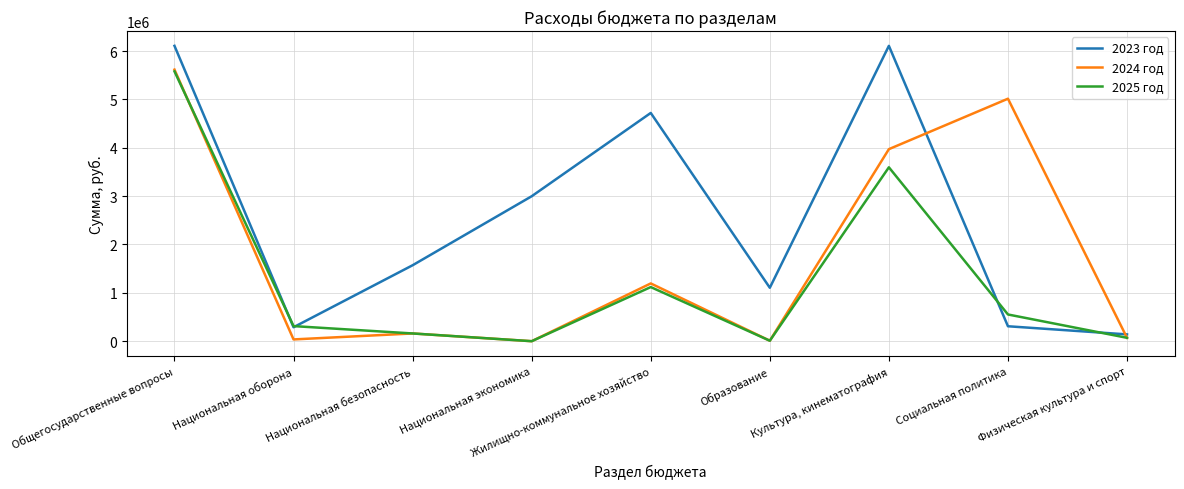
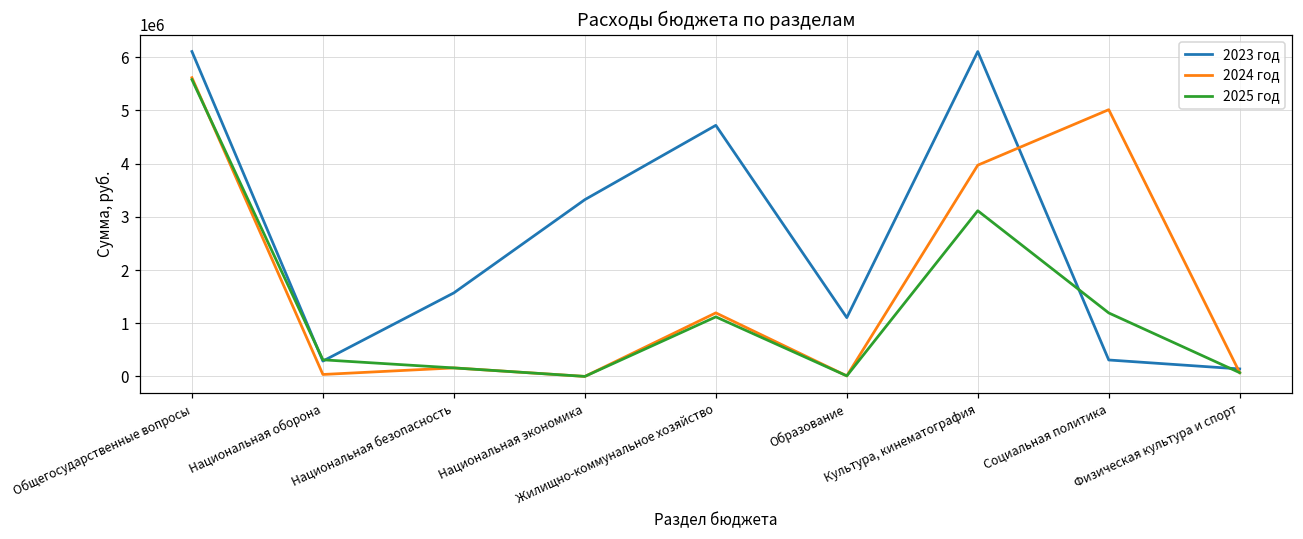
  {
    "2023 год": {
      "Общегосударственные вопросы": 6100000,
      "Национальная безопасность": 1600000,
-     "Национальная экономика": 3000000,
+     "Национальная экономика": 3300000,
      "Жилищно-коммунальное хозяйство": 4700000,
      "Образование": 1100000,
      "Культура, кинематография": 6100000,
      "Социальная политика": 300000,
      "Физическая культура и спорт": 100000
    },
    "2024 год": {
      "Национальная оборона": 0,
      "Жилищно-коммунальное хозяйство": 1200000,
      "Культура, кинематография": 4000000,
      "Социальная политика": 5000000
    },
    "2025 год": {
      "Жилищно-коммунальное хозяйство": 1100000,
-     "Культура, кинематография": 3600000,
-     "Социальная политика": 600000
+     "Культура, кинематография": 3100000,
+     "Социальная политика": 1200000
    }
  }
